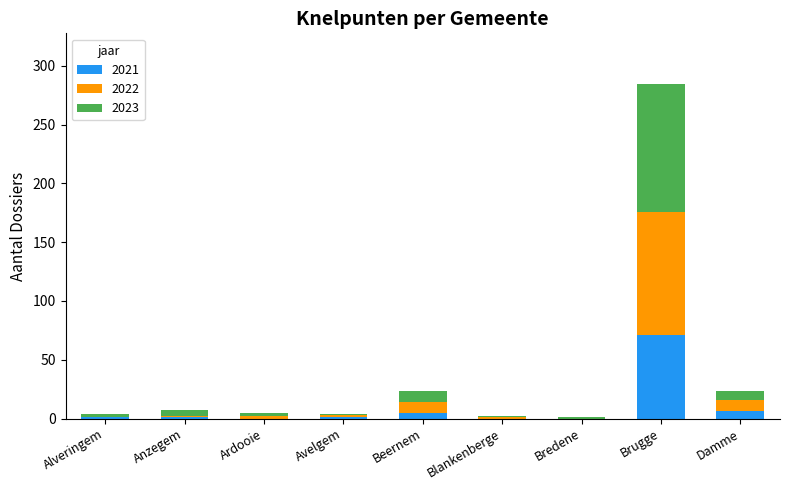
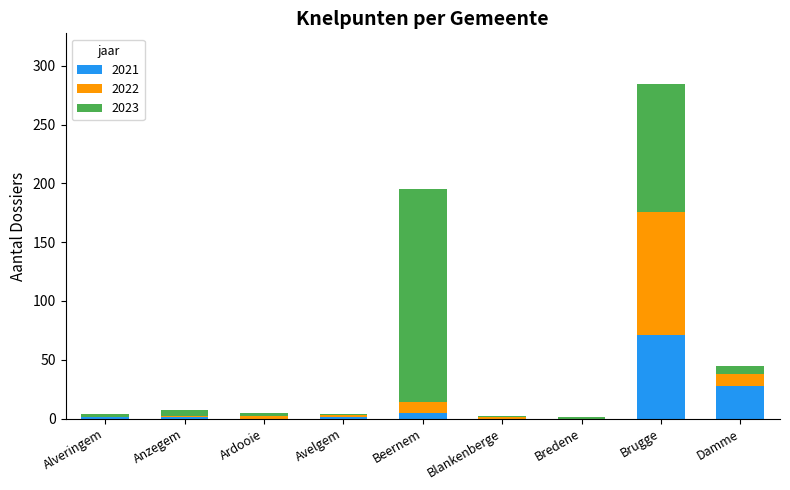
  {
    "2021": {
      "Ardooie": 0,
      "Beernem": 5,
      "Blankenberge": 0,
      "Bredene": 0,
      "Brugge": 71,
-     "Damme": 6
+     "Damme": 28
    },
    "2022": {
      "Alveringem": 0,
      "Beernem": 9,
      "Bredene": 0,
      "Brugge": 105,
      "Damme": 10
    },
    "2023": {
      "Alveringem": 3,
      "Anzegem": 5,
      "Ardooie": 3,
-     "Beernem": 9,
+     "Beernem": 181,
      "Brugge": 109,
      "Damme": 7
    }
  }
